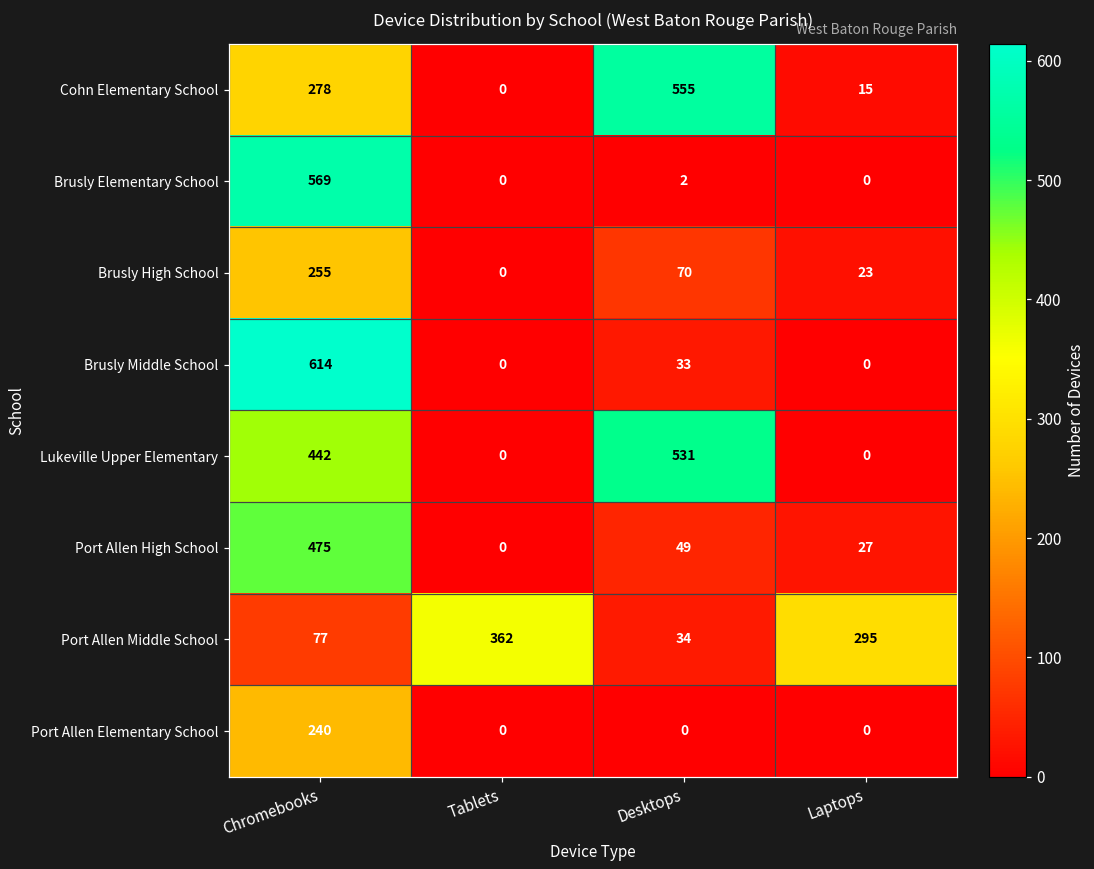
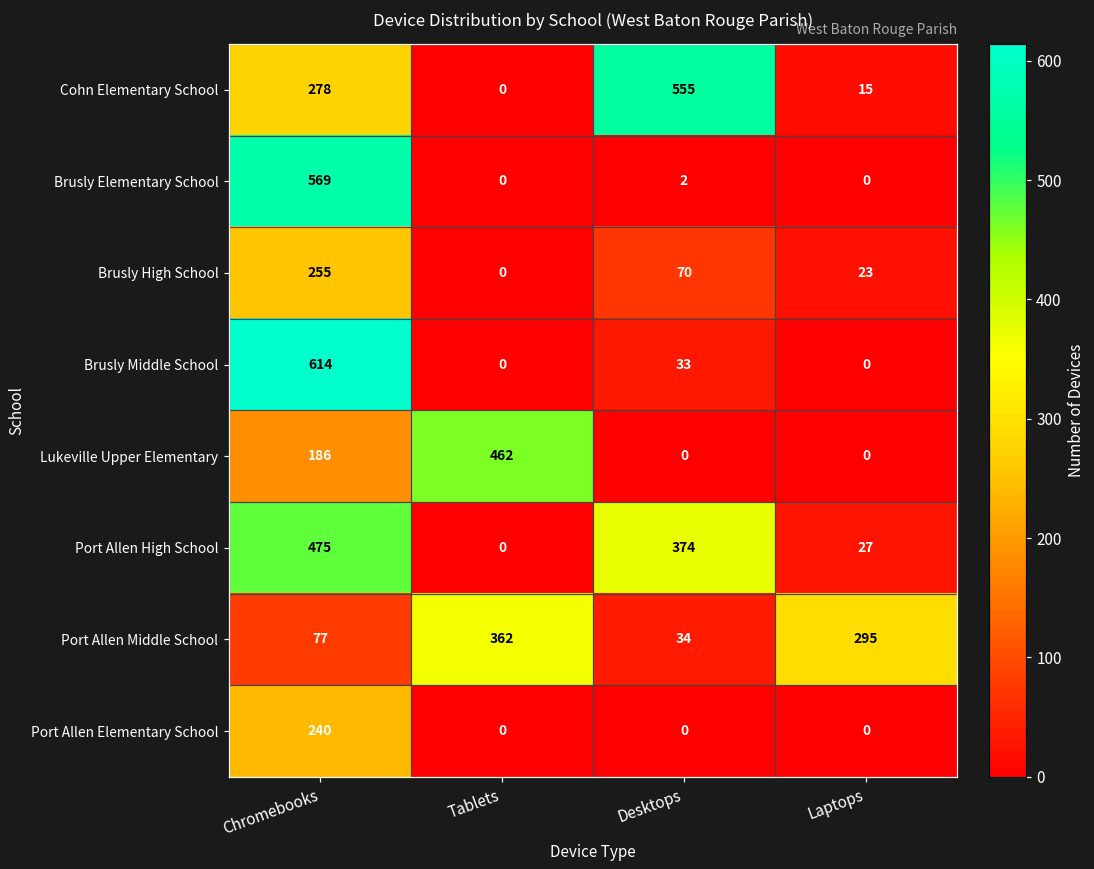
  {
    "Cohn Elementary School": {
      "Chromebooks": 278,
      "Tablets": 0,
      "Desktops": 555,
      "Laptops": 15
    },
    "Brusly Elementary School": {
      "Chromebooks": 569,
      "Tablets": 0,
      "Desktops": 2,
      "Laptops": 0
    },
    "Brusly High School": {
      "Chromebooks": 255,
      "Tablets": 0,
      "Desktops": 70,
      "Laptops": 23
    },
    "Brusly Middle School": {
      "Chromebooks": 614,
      "Tablets": 0,
      "Desktops": 33,
      "Laptops": 0
    },
    "Lukeville Upper Elementary": {
-     "Chromebooks": 442,
-     "Tablets": 0,
-     "Desktops": 531,
+     "Chromebooks": 186,
+     "Tablets": 462,
+     "Desktops": 0,
      "Laptops": 0
    },
    "Port Allen High School": {
      "Chromebooks": 475,
      "Tablets": 0,
-     "Desktops": 49,
+     "Desktops": 374,
      "Laptops": 27
    },
    "Port Allen Middle School": {
      "Chromebooks": 77,
      "Tablets": 362,
      "Desktops": 34,
      "Laptops": 295
    },
    "Port Allen Elementary School": {
      "Chromebooks": 240,
      "Tablets": 0,
      "Desktops": 0,
      "Laptops": 0
    }
  }
